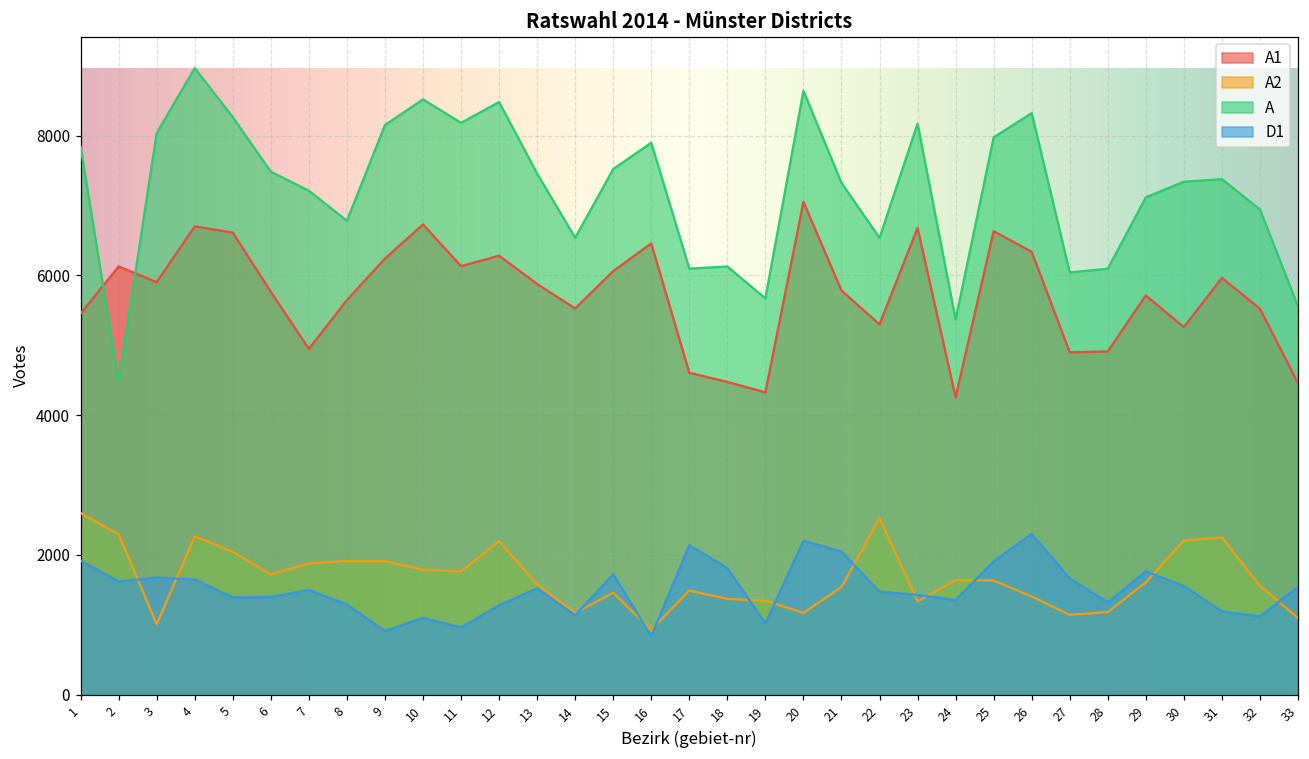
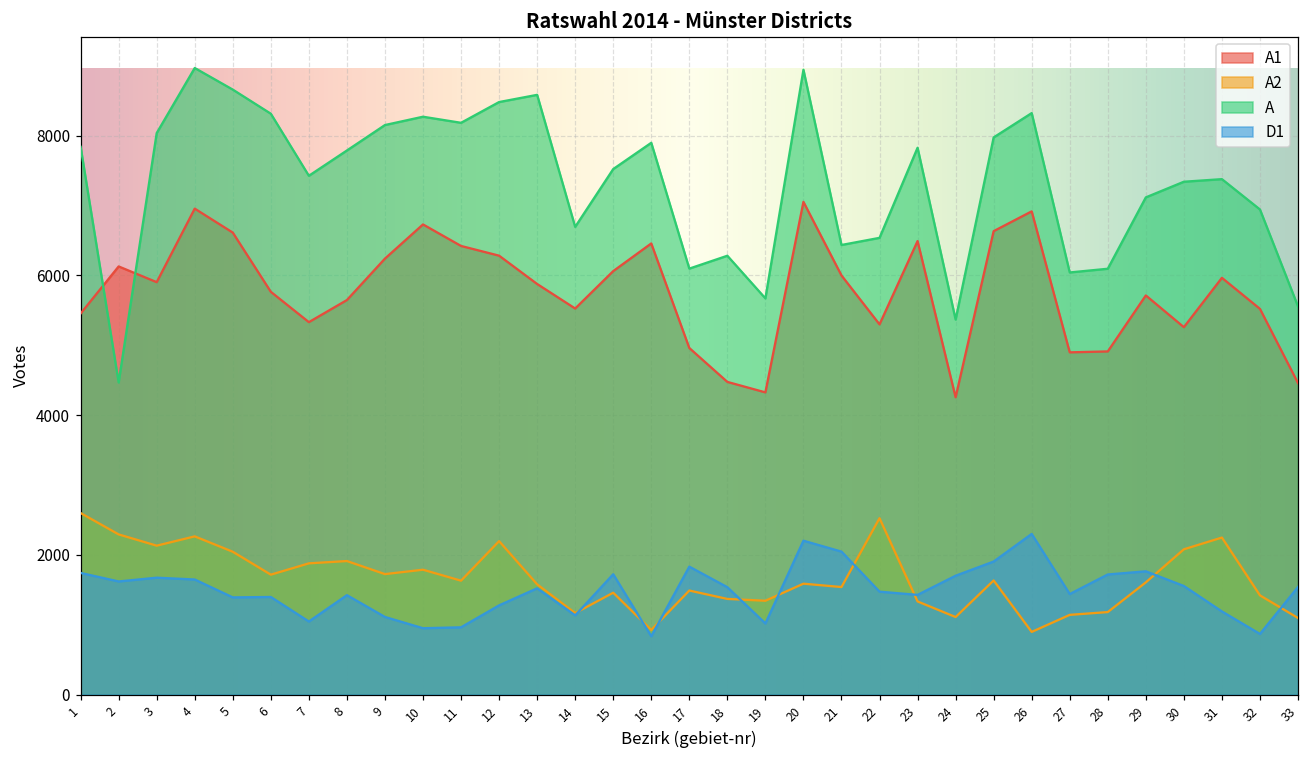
  {
    "A1": {
      "1": 5500,
      "2": 6100,
      "3": 5900,
-     "4": 6700,
+     "4": 7000,
      "5": 6600,
      "6": 5800,
-     "7": 4900,
+     "7": 5300,
      "8": 5600,
      "9": 6200,
      "10": 6700,
-     "11": 6100,
+     "11": 6400,
      "12": 6300,
      "13": 5900,
      "14": 5500,
      "15": 6100,
      "16": 6500,
-     "17": 4600,
+     "17": 5000,
      "18": 4500,
      "19": 4300,
      "20": 7100,
-     "21": 5800,
+     "21": 6000,
      "22": 5300,
-     "23": 6700,
+     "23": 6500,
      "24": 4300,
      "25": 6600,
-     "26": 6300,
+     "26": 6900,
      "27": 4900,
      "28": 4900,
      "29": 5700,
      "30": 5300,
      "31": 6000,
      "32": 5500,
      "33": 4500
    },
    "A2": {
      "1": 2600,
      "2": 2300,
-     "3": 1000,
+     "3": 2100,
      "4": 2300,
      "5": 2000,
      "6": 1700,
      "7": 1900,
      "8": 1900,
-     "9": 1900,
+     "9": 1700,
      "10": 1800,
-     "11": 1800,
+     "11": 1600,
      "12": 2200,
      "13": 1600,
      "15": 1500,
      "16": 900,
      "17": 1500,
      "18": 1400,
      "19": 1300,
-     "20": 1200,
+     "20": 1600,
      "21": 1500,
      "22": 2500,
      "23": 1300,
-     "24": 1600,
+     "24": 1100,
      "25": 1600,
-     "26": 1400,
+     "26": 900,
      "27": 1100,
      "28": 1200,
      "29": 1600,
-     "30": 2200,
+     "30": 2100,
      "31": 2200,
-     "32": 1600,
+     "32": 1400,
      "33": 1100
    },
    "A": {
      "1": 7800,
      "2": 4500,
      "3": 8000,
      "4": 9000,
-     "5": 8300,
-     "6": 7500,
-     "7": 7200,
-     "8": 6800,
+     "5": 8700,
+     "6": 8300,
+     "7": 7400,
+     "8": 7800,
      "9": 8200,
-     "10": 8500,
+     "10": 8300,
      "11": 8200,
      "12": 8500,
-     "13": 7500,
-     "14": 6500,
+     "13": 8600,
+     "14": 6700,
      "15": 7500,
      "16": 7900,
      "17": 6100,
-     "18": 6100,
+     "18": 6300,
      "19": 5700,
-     "20": 8600,
-     "21": 7300,
+     "20": 8900,
+     "21": 6400,
      "22": 6500,
-     "23": 8200,
+     "23": 7800,
      "24": 5400,
      "25": 8000,
      "26": 8300,
      "27": 6000,
      "28": 6100,
      "29": 7100,
      "30": 7300,
      "31": 7400,
      "32": 6900,
      "33": 5600
    },
    "D1": {
-     "1": 1900,
+     "1": 1700,
      "2": 1600,
      "3": 1700,
      "4": 1600,
      "5": 1400,
      "6": 1400,
-     "7": 1500,
-     "8": 1300,
-     "9": 900,
-     "10": 1100,
+     "7": 1000,
+     "8": 1400,
+     "9": 1100,
+     "10": 1000,
      "11": 1000,
      "12": 1300,
      "13": 1500,
      "15": 1700,
      "16": 800,
-     "17": 2100,
-     "18": 1800,
+     "17": 1800,
+     "18": 1500,
      "19": 1000,
      "20": 2200,
      "21": 2000,
      "22": 1500,
      "23": 1400,
-     "24": 1400,
+     "24": 1700,
      "25": 1900,
      "26": 2300,
-     "27": 1700,
-     "28": 1300,
+     "27": 1400,
+     "28": 1700,
      "29": 1800,
      "30": 1600,
      "31": 1200,
-     "32": 1100,
+     "32": 900,
      "33": 1500
    }
  }
